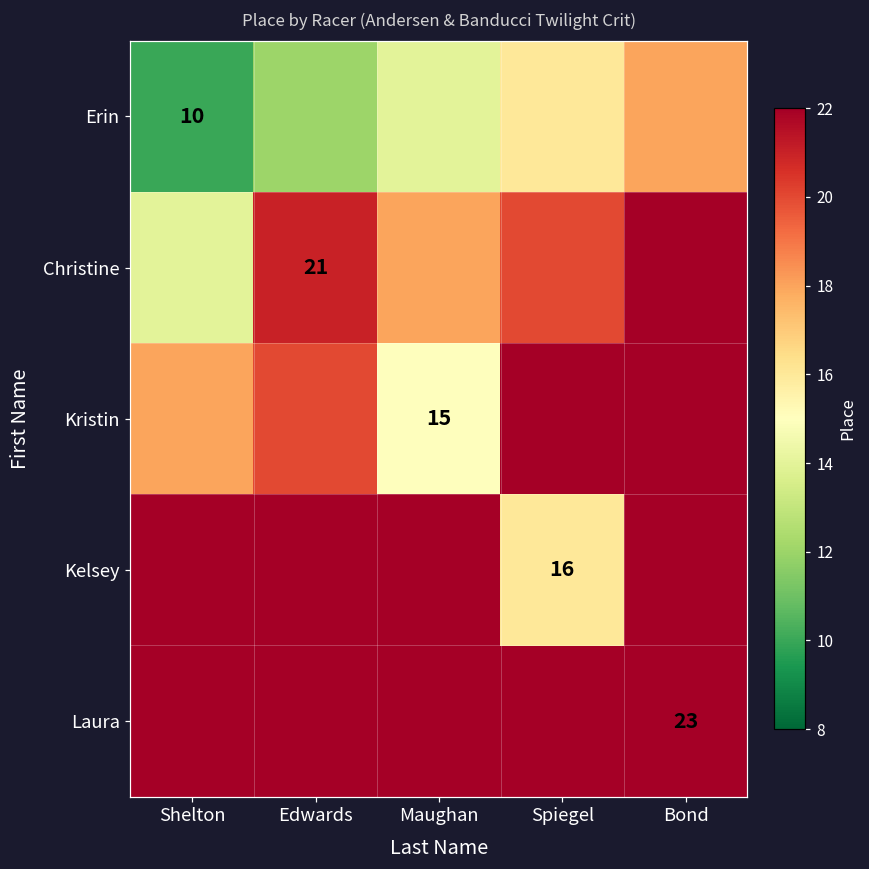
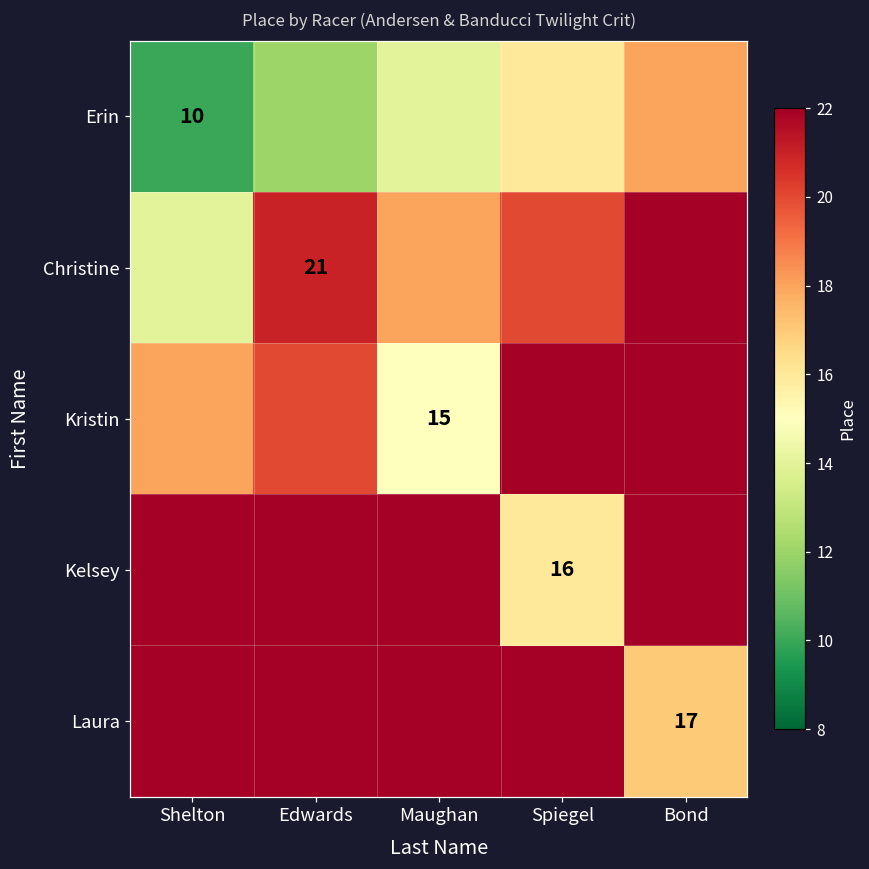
  {
    "Laura": {
-     "Bond": 23
+     "Bond": 17
    }
  }
